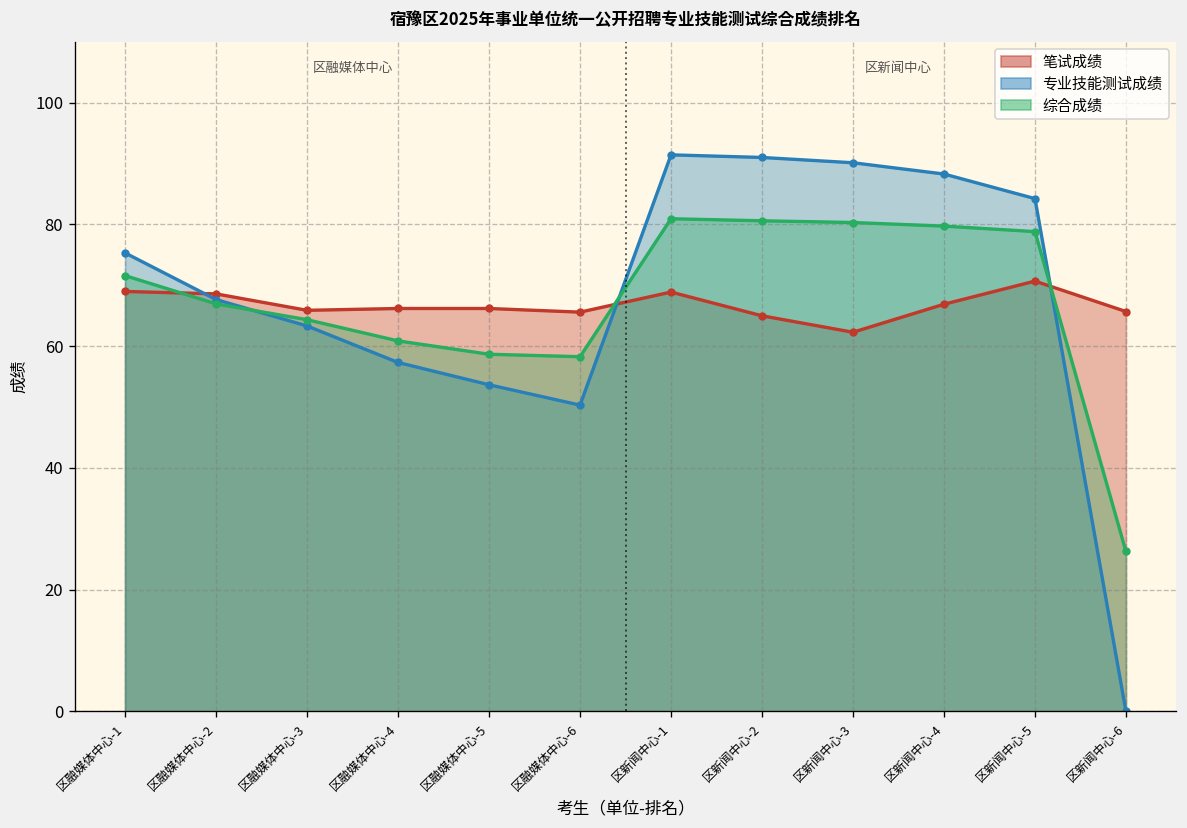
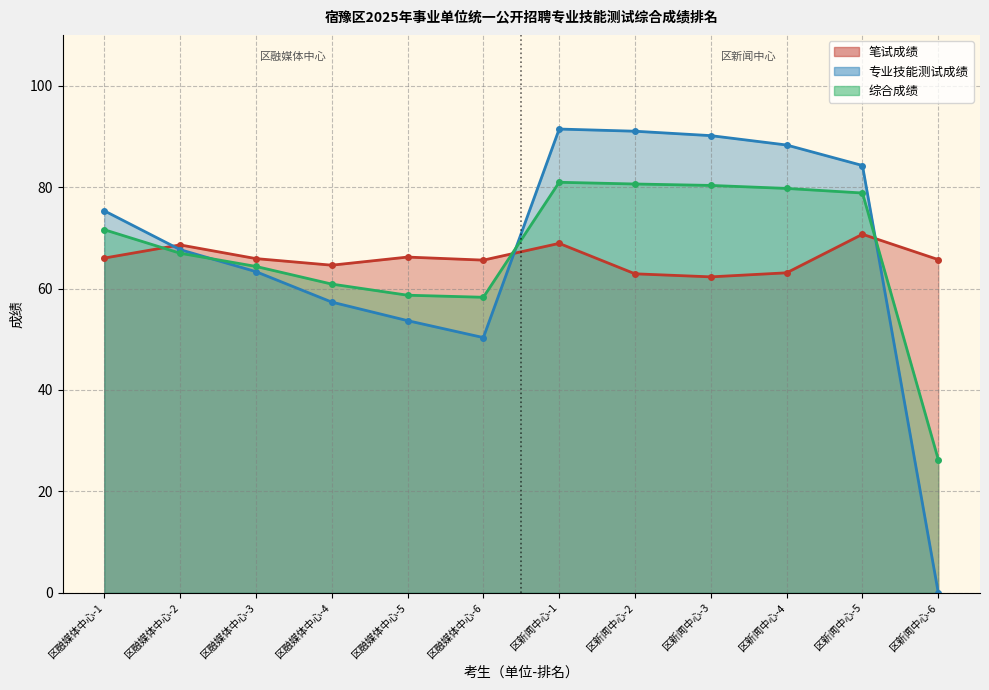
  {
    "笔试成绩": {
-     "区融媒体中心-1": 69,
+     "区融媒体中心-1": 66,
      "区融媒体中心-2": 69,
      "区融媒体中心-3": 66,
-     "区融媒体中心-4": 66,
+     "区融媒体中心-4": 65,
      "区融媒体中心-5": 66,
      "区融媒体中心-6": 66,
      "区新闻中心-1": 69,
-     "区新闻中心-2": 65,
+     "区新闻中心-2": 63,
      "区新闻中心-3": 62,
-     "区新闻中心-4": 67,
+     "区新闻中心-4": 63,
      "区新闻中心-5": 71,
      "区新闻中心-6": 66
    }
  }
